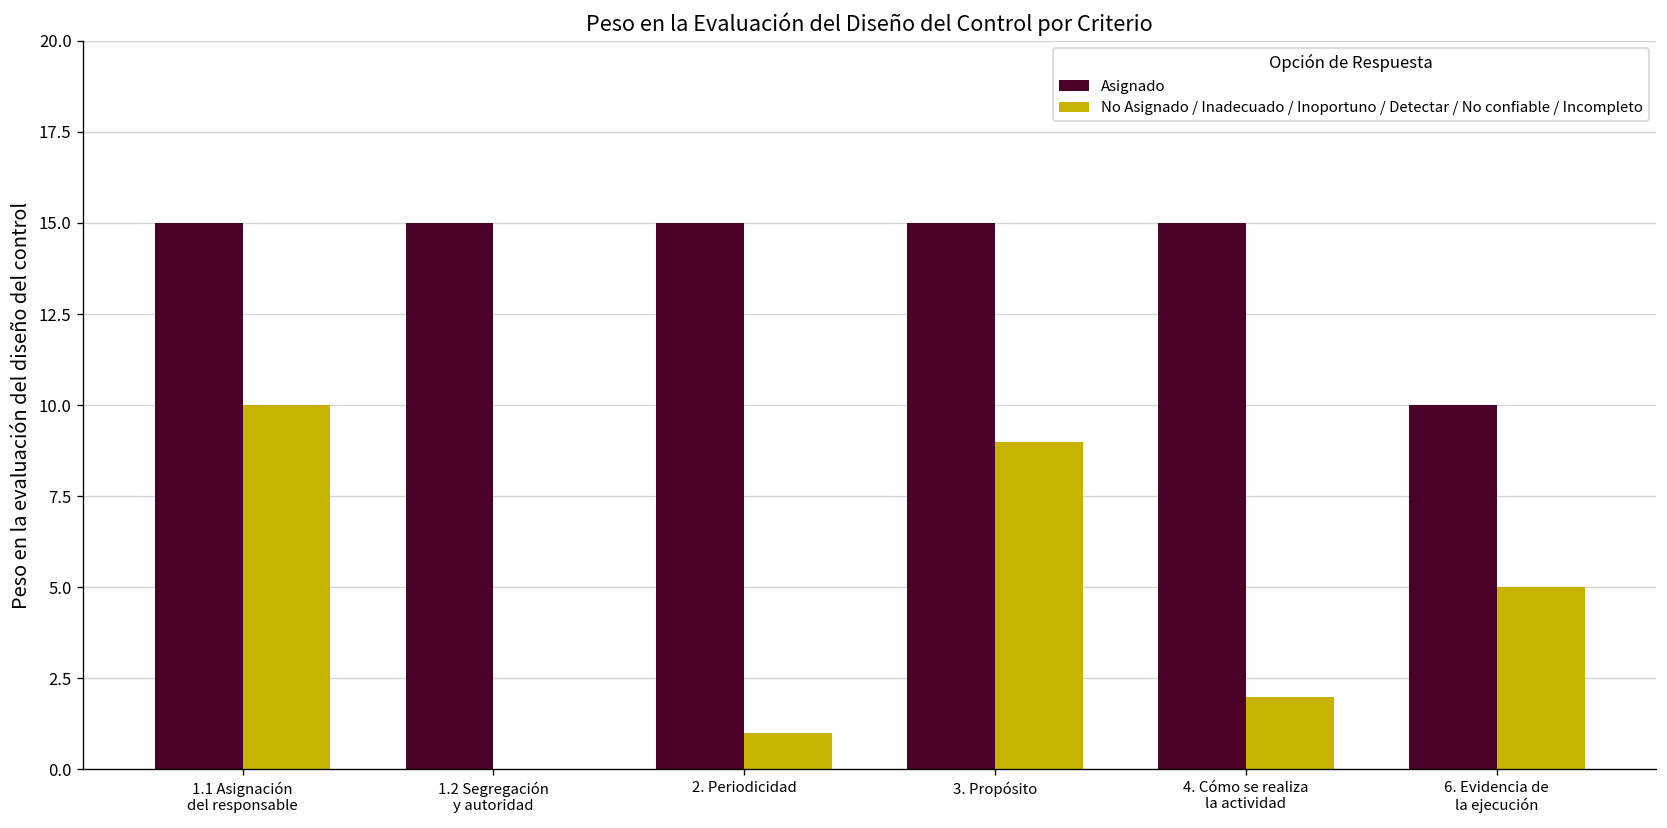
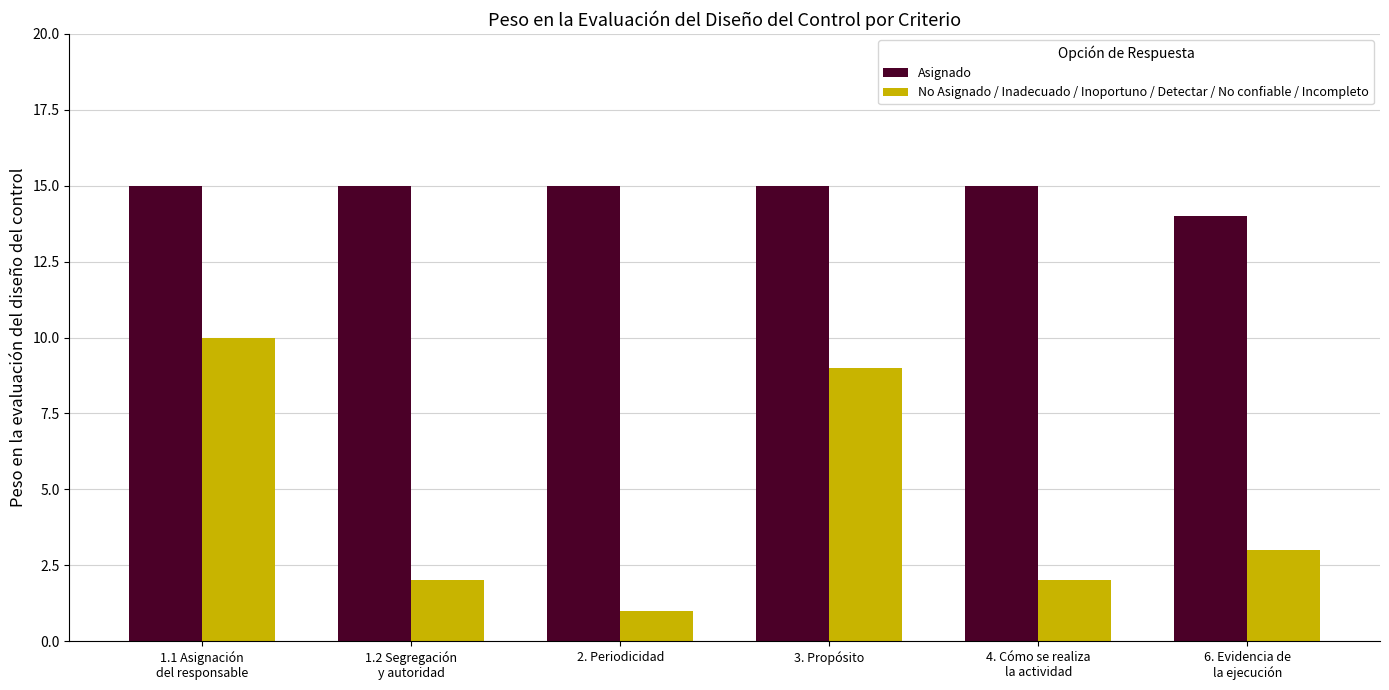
  {
    "Asignado": {
      "1.1 Asignación del responsable": 15,
      "1.2 Segregación y autoridad": 15,
      "2. Periodicidad": 15,
      "3. Propósito": 15,
      "4. Cómo se realiza la actividad": 15,
-     "6. Evidencia de la ejecución": 10
+     "6. Evidencia de la ejecución": 14
    },
    "No Asignado / Inadecuado / Inoportuno / Detectar / No confiable / Incompleto": {
      "1.1 Asignación del responsable": 10,
-     "1.2 Segregación y autoridad": 0,
+     "1.2 Segregación y autoridad": 2,
      "2. Periodicidad": 1,
      "3. Propósito": 9,
      "4. Cómo se realiza la actividad": 2,
-     "6. Evidencia de la ejecución": 5
+     "6. Evidencia de la ejecución": 3
    }
  }
